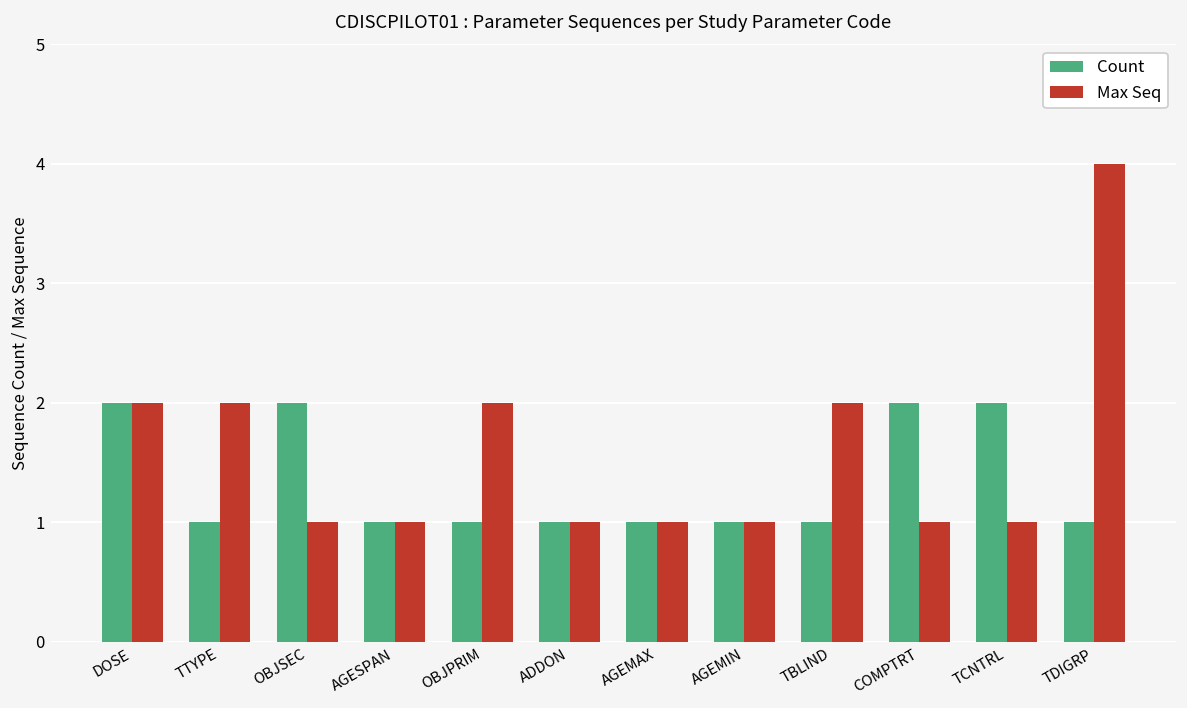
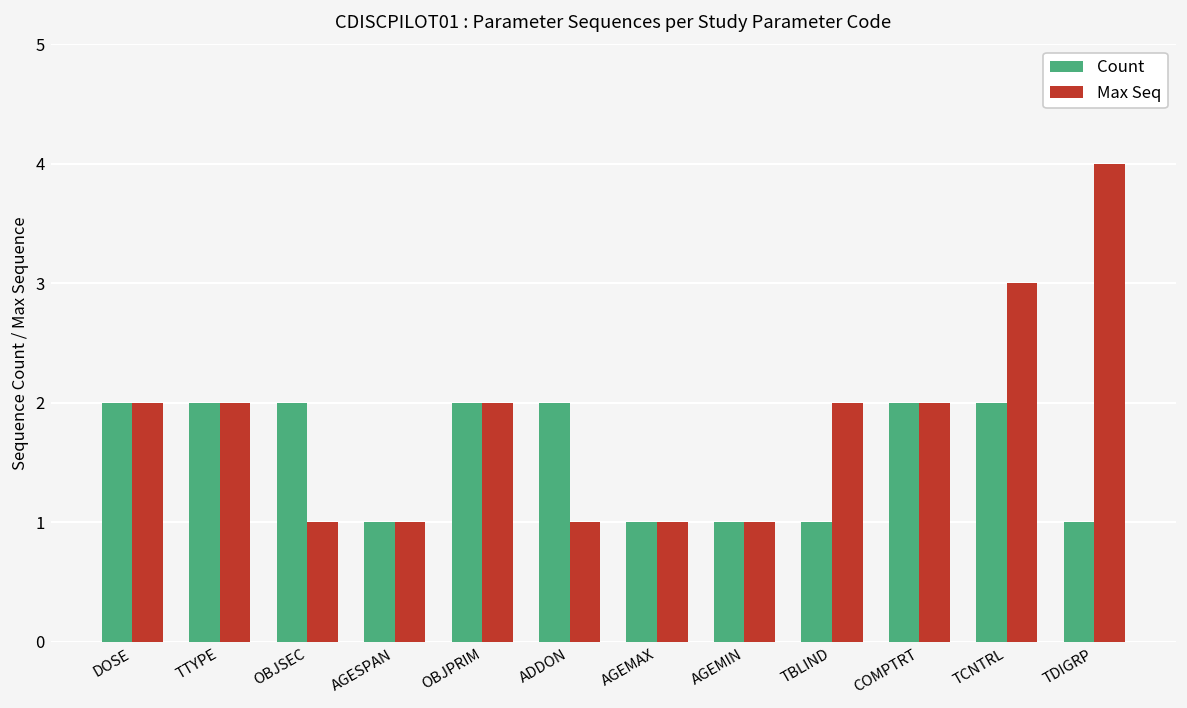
  {
    "Count": {
      "DOSE": 2,
-     "TTYPE": 1,
+     "TTYPE": 2,
      "OBJSEC": 2,
      "AGESPAN": 1,
-     "OBJPRIM": 1,
-     "ADDON": 1,
+     "OBJPRIM": 2,
+     "ADDON": 2,
      "AGEMAX": 1,
      "AGEMIN": 1,
      "TBLIND": 1,
      "COMPTRT": 2,
      "TCNTRL": 2,
      "TDIGRP": 1
    },
    "Max Seq": {
      "DOSE": 2,
      "TTYPE": 2,
      "OBJSEC": 1,
      "AGESPAN": 1,
      "OBJPRIM": 2,
      "ADDON": 1,
      "AGEMAX": 1,
      "AGEMIN": 1,
      "TBLIND": 2,
-     "COMPTRT": 1,
-     "TCNTRL": 1,
+     "COMPTRT": 2,
+     "TCNTRL": 3,
      "TDIGRP": 4
    }
  }
